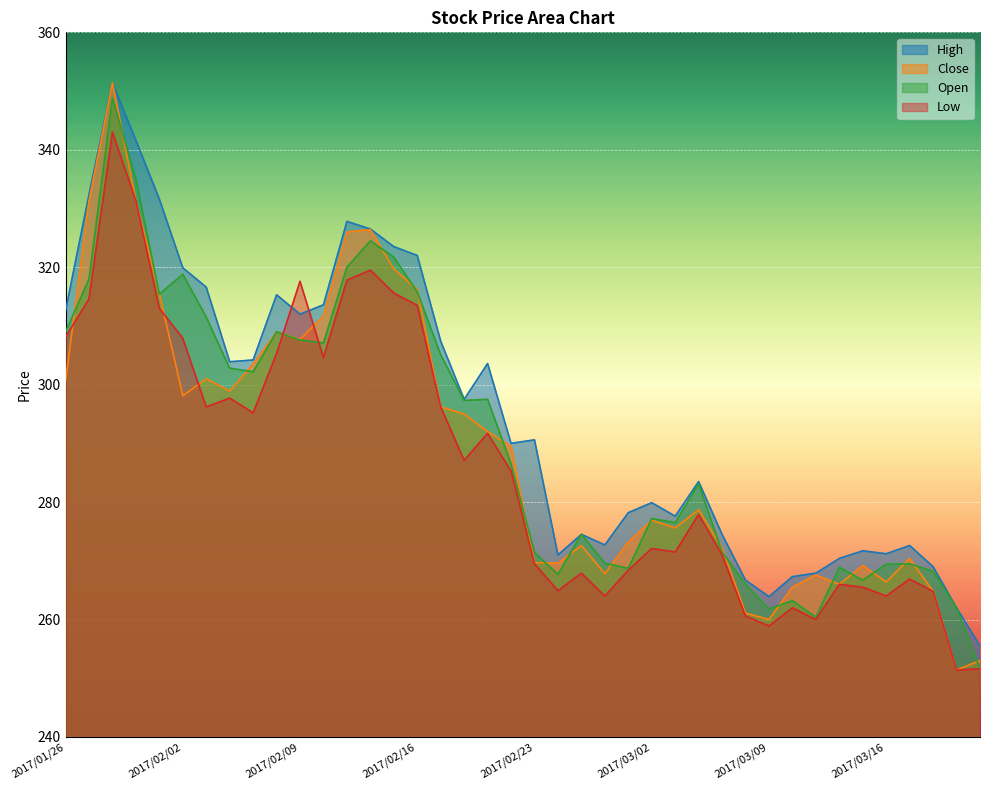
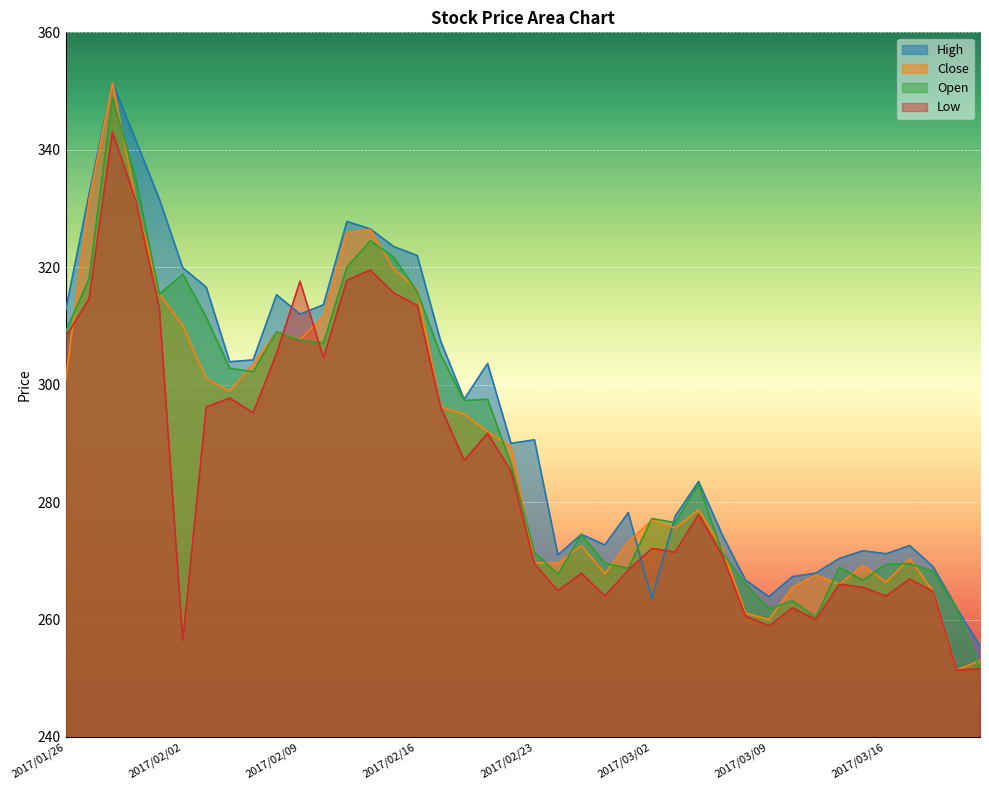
  {
    "High": {
      "2017/01/26": 313,
      "2017/02/02": 320,
      "2017/02/09": 312,
      "2017/02/16": 322,
      "2017/02/23": 291,
-     "2017/03/02": 280,
+     "2017/03/02": 264,
      "2017/03/09": 264,
      "2017/03/16": 271
    },
    "Close": {
      "2017/01/26": 301,
-     "2017/02/02": 298,
+     "2017/02/02": 310,
      "2017/03/09": 260,
      "2017/03/16": 266
    },
    "Open": {
      "2017/01/26": 309,
      "2017/02/02": 319,
      "2017/02/23": 271,
      "2017/03/09": 262,
      "2017/03/16": 269
    },
    "Low": {
      "2017/01/26": 308,
-     "2017/02/02": 308,
+     "2017/02/02": 256,
      "2017/02/09": 318,
      "2017/02/16": 314,
      "2017/03/02": 272,
      "2017/03/09": 259,
      "2017/03/16": 264
    }
  }
